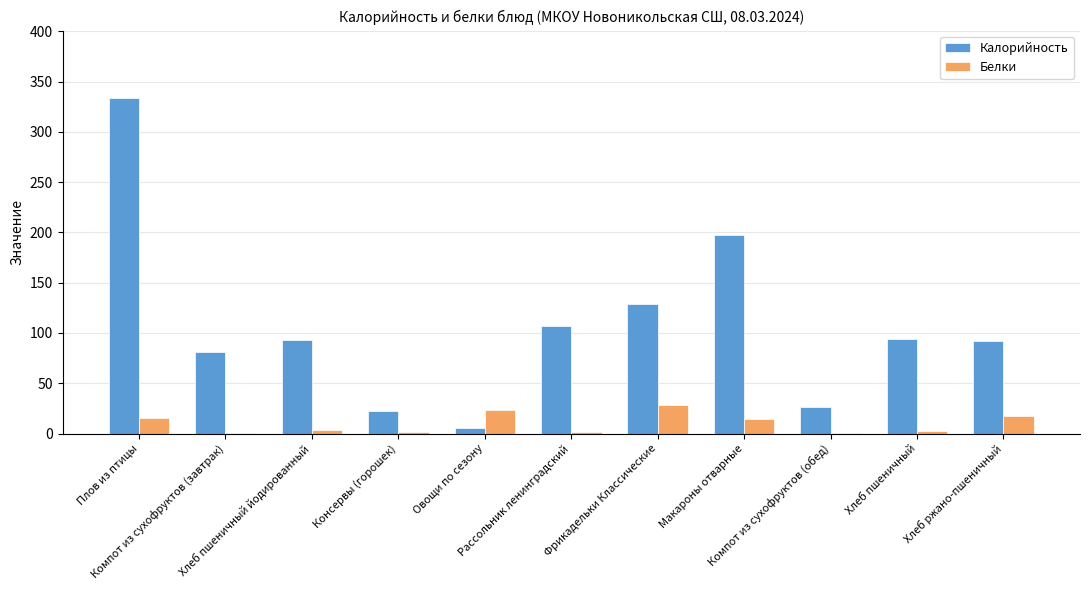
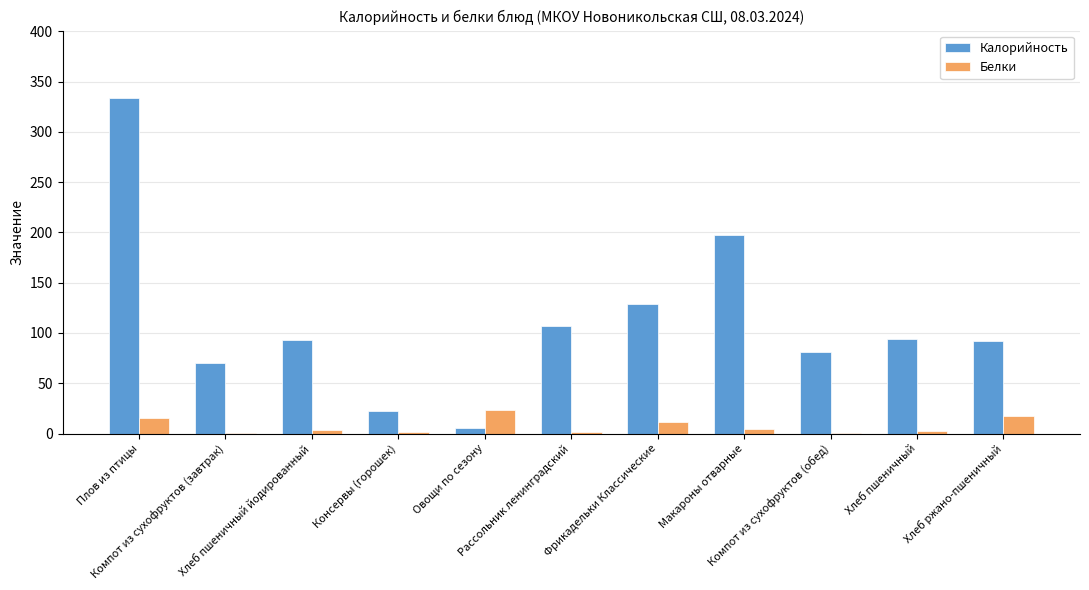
  {
    "Калорийность": {
      "Плов из птицы": 334,
-     "Компот из сухофруктов (завтрак)": 81,
+     "Компот из сухофруктов (завтрак)": 70,
      "Хлеб пшеничный йодированный": 94,
      "Консервы (горошек)": 22,
      "Овощи по сезону": 5,
      "Рассольник ленинградский": 107,
      "Фрикадельки Классические": 129,
      "Макароны отварные": 197,
-     "Компот из сухофруктов (обед)": 26,
+     "Компот из сухофруктов (обед)": 81,
      "Хлеб пшеничный": 94,
      "Хлеб ржано-пшеничный": 92
    },
    "Белки": {
      "Плов из птицы": 15,
      "Хлеб пшеничный йодированный": 3,
      "Овощи по сезону": 24,
-     "Фрикадельки Классические": 28,
-     "Макароны отварные": 14,
+     "Фрикадельки Классические": 11,
+     "Макароны отварные": 5,
      "Хлеб пшеничный": 3,
      "Хлеб ржано-пшеничный": 17
    }
  }
